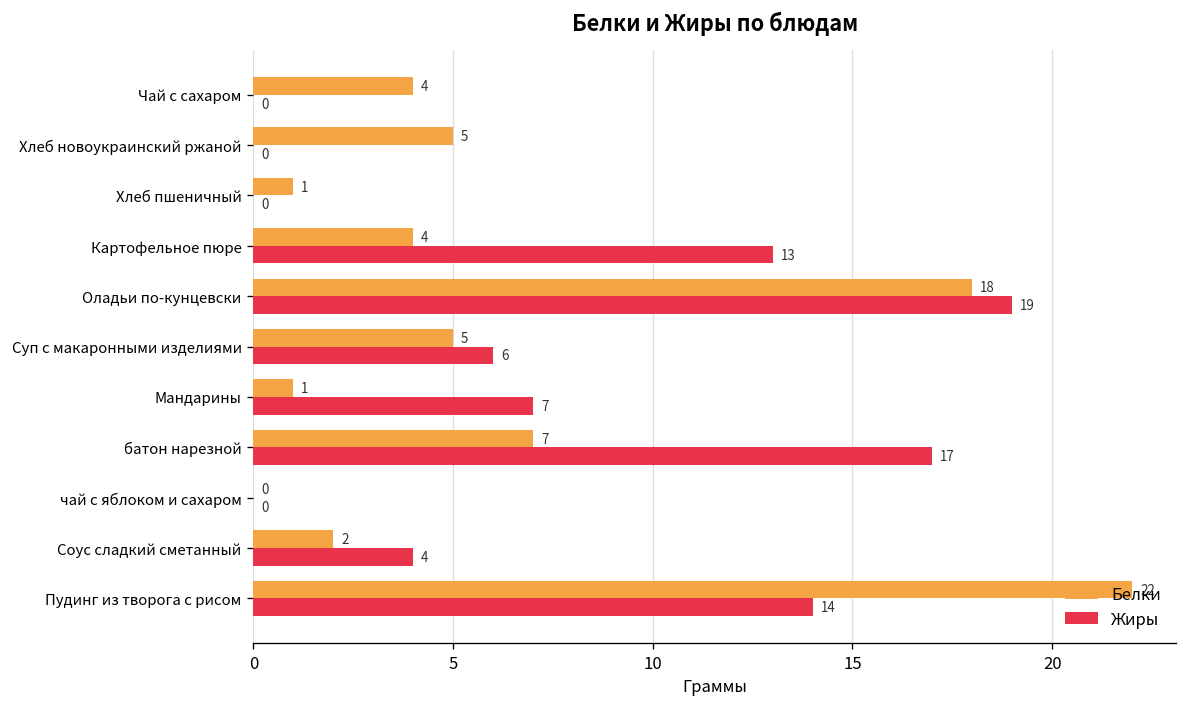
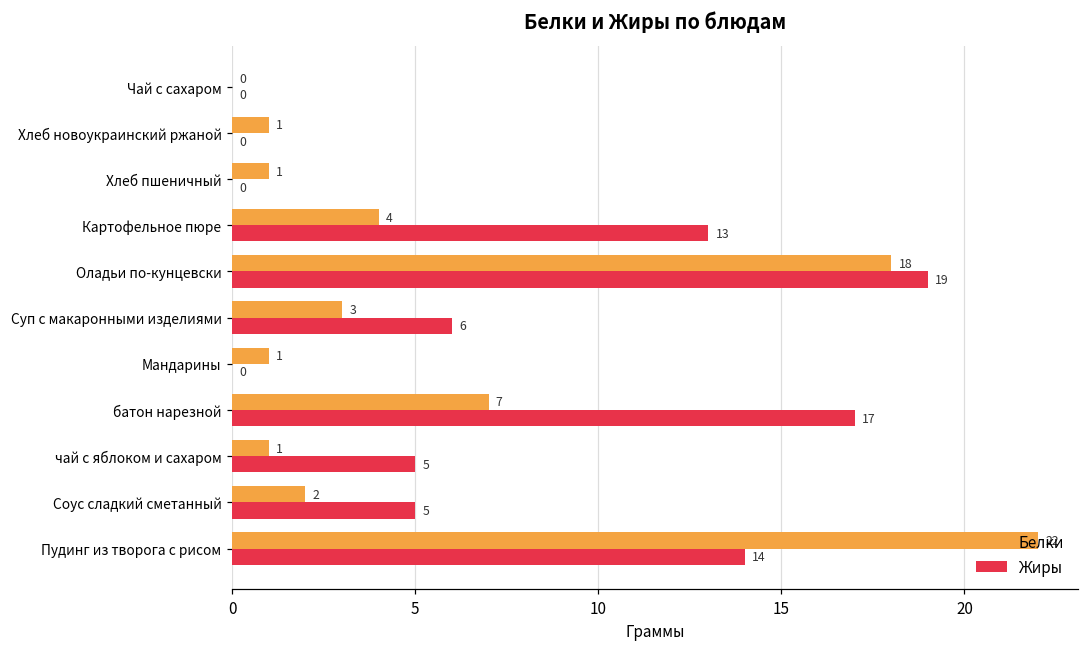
  {
    "Белки": {
-     "Чай с сахаром": 4,
-     "Хлеб новоукраинский ржаной": 5,
+     "Чай с сахаром": 0,
+     "Хлеб новоукраинский ржаной": 1,
      "Хлеб пшеничный": 1,
      "Картофельное пюре": 4,
      "Оладьи по-кунцевски": 18,
-     "Суп с макаронными изделиями": 5,
+     "Суп с макаронными изделиями": 3,
      "Мандарины": 1,
      "батон нарезной": 7,
-     "чай с яблоком и сахаром": 0,
+     "чай с яблоком и сахаром": 1,
      "Соус сладкий сметанный": 2,
      "Пудинг из творога с рисом": 22
    },
    "Жиры": {
      "Чай с сахаром": 0,
      "Хлеб новоукраинский ржаной": 0,
      "Хлеб пшеничный": 0,
      "Картофельное пюре": 13,
      "Оладьи по-кунцевски": 19,
      "Суп с макаронными изделиями": 6,
-     "Мандарины": 7,
+     "Мандарины": 0,
      "батон нарезной": 17,
-     "чай с яблоком и сахаром": 0,
-     "Соус сладкий сметанный": 4,
+     "чай с яблоком и сахаром": 5,
+     "Соус сладкий сметанный": 5,
      "Пудинг из творога с рисом": 14
    }
  }
